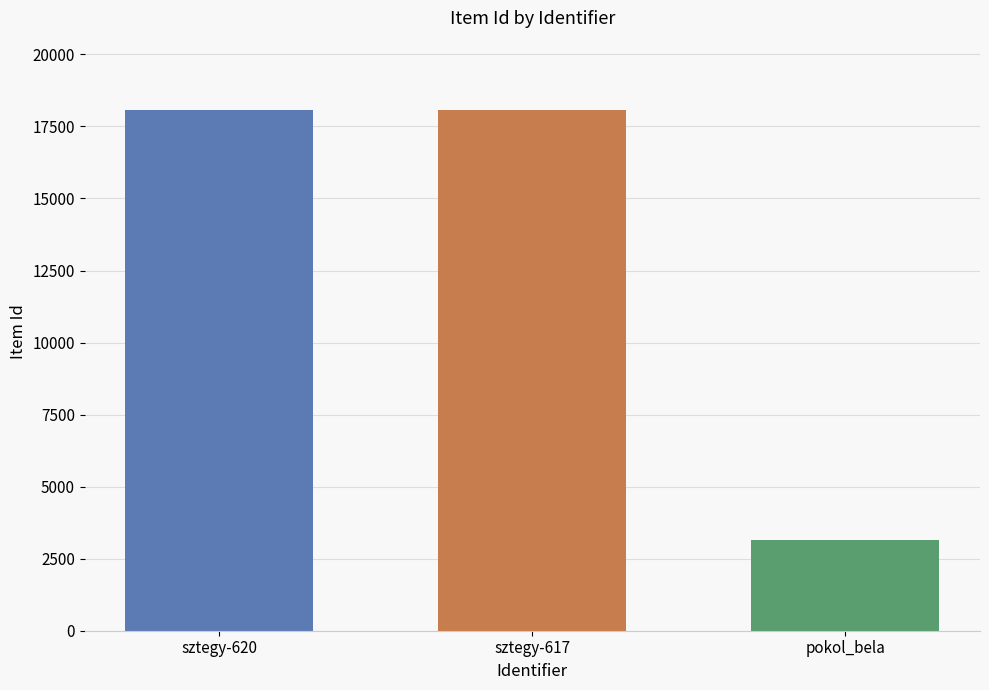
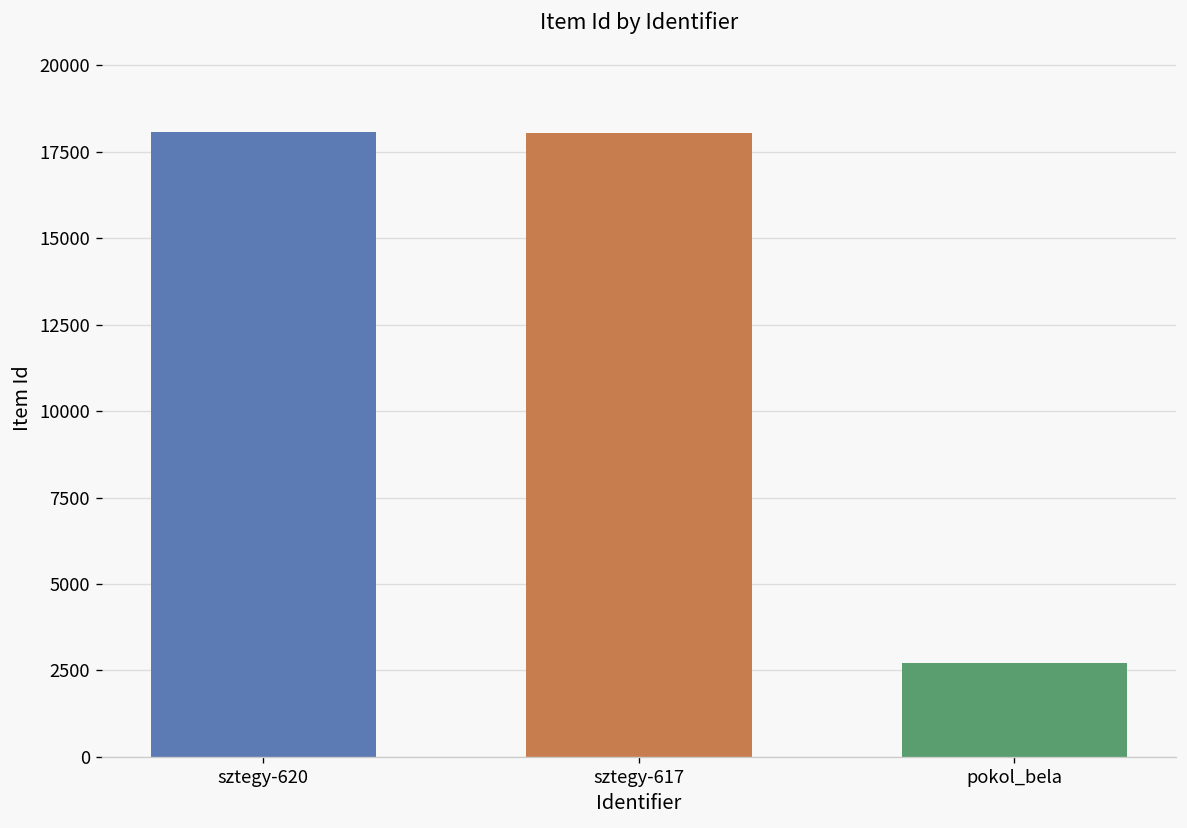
  {
    "sztegy-620": 18100,
    "sztegy-617": 18100,
-   "pokol_bela": 3200
+   "pokol_bela": 2700
  }
